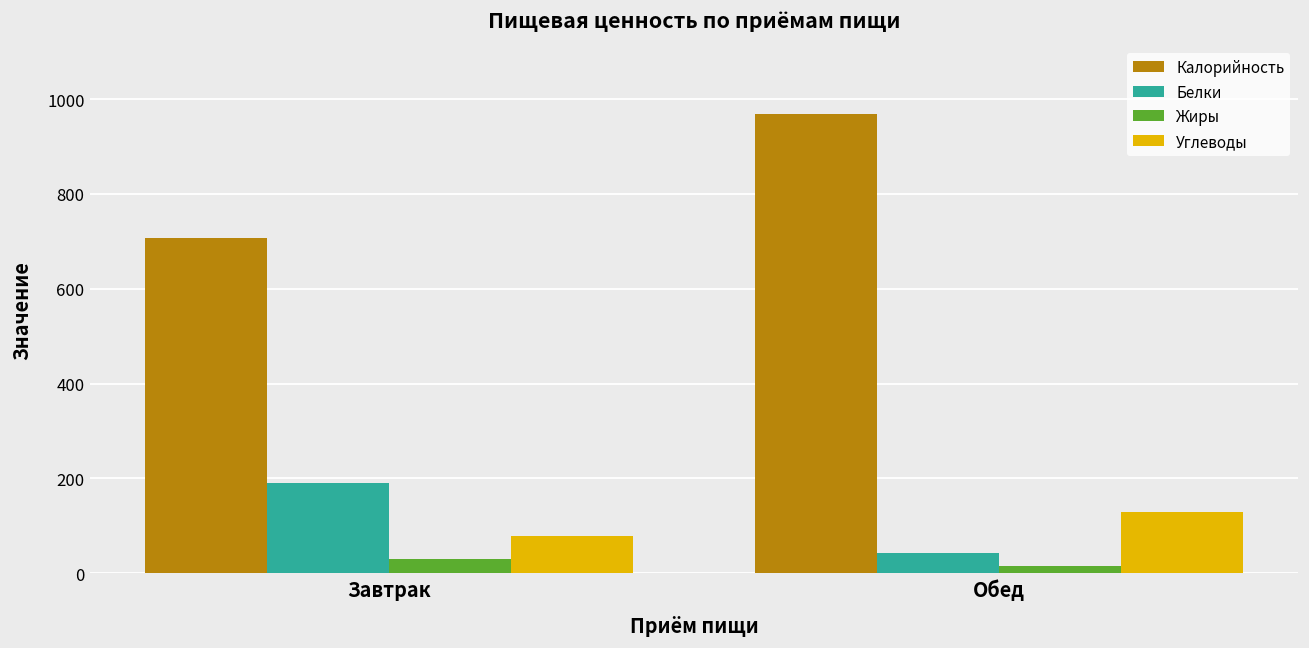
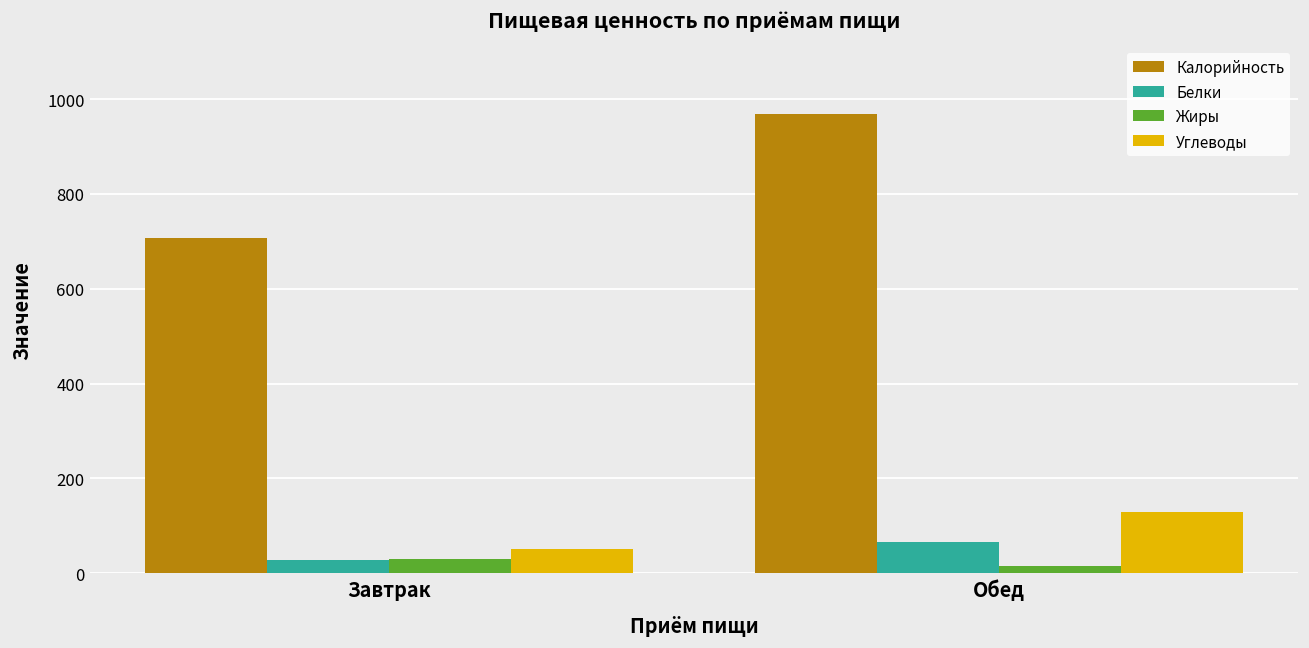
  {
    "Калорийность": {
      "Завтрак": 710,
      "Обед": 970
    },
    "Белки": {
-     "Завтрак": 190,
-     "Обед": 40
+     "Завтрак": 30,
+     "Обед": 70
    },
    "Жиры": {
      "Завтрак": 30,
      "Обед": 20
    },
    "Углеводы": {
-     "Завтрак": 80,
+     "Завтрак": 50,
      "Обед": 130
    }
  }
